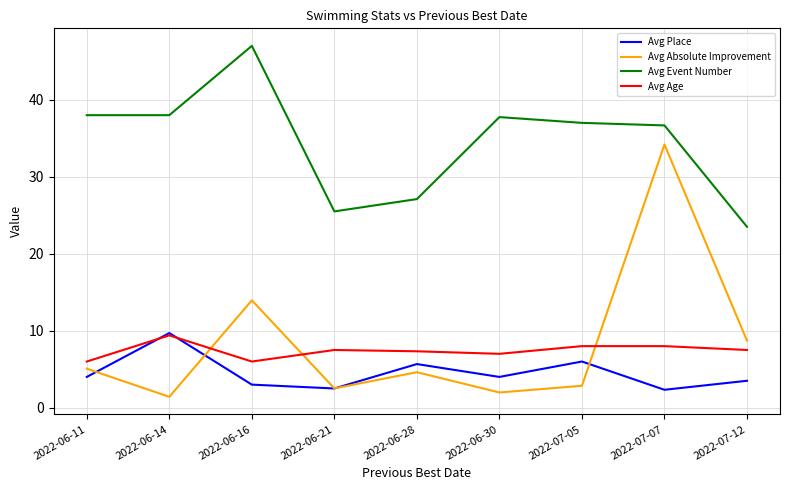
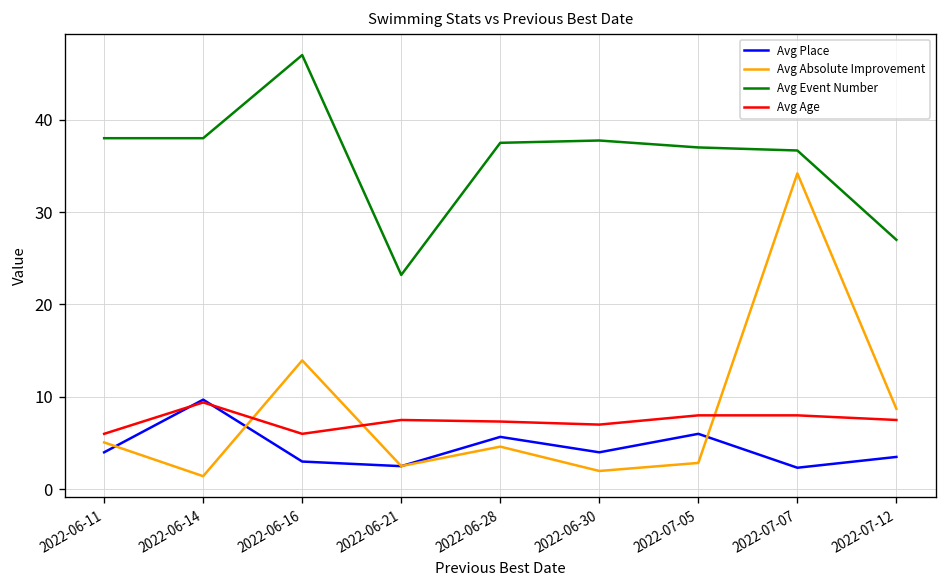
  {
    "Avg Place": {
      "2022-06-11": 4,
      "2022-06-16": 3,
      "2022-06-28": 6,
      "2022-06-30": 4,
      "2022-07-05": 6,
      "2022-07-07": 2,
      "2022-07-12": 4
    },
    "Avg Absolute Improvement": {
      "2022-06-11": 5,
      "2022-06-14": 1,
      "2022-06-16": 14,
      "2022-06-28": 5,
      "2022-06-30": 2,
      "2022-07-05": 3,
      "2022-07-07": 34,
      "2022-07-12": 9
    },
    "Avg Event Number": {
      "2022-06-11": 38,
      "2022-06-14": 38,
      "2022-06-16": 47,
-     "2022-06-21": 26,
-     "2022-06-28": 27,
+     "2022-06-21": 23,
+     "2022-06-28": 38,
      "2022-06-30": 38,
      "2022-07-05": 37,
      "2022-07-07": 37,
-     "2022-07-12": 24
+     "2022-07-12": 27
    },
    "Avg Age": {
      "2022-06-11": 6,
      "2022-06-16": 6,
      "2022-06-21": 8,
      "2022-06-28": 7,
      "2022-06-30": 7,
      "2022-07-05": 8,
      "2022-07-07": 8,
      "2022-07-12": 8
    }
  }
